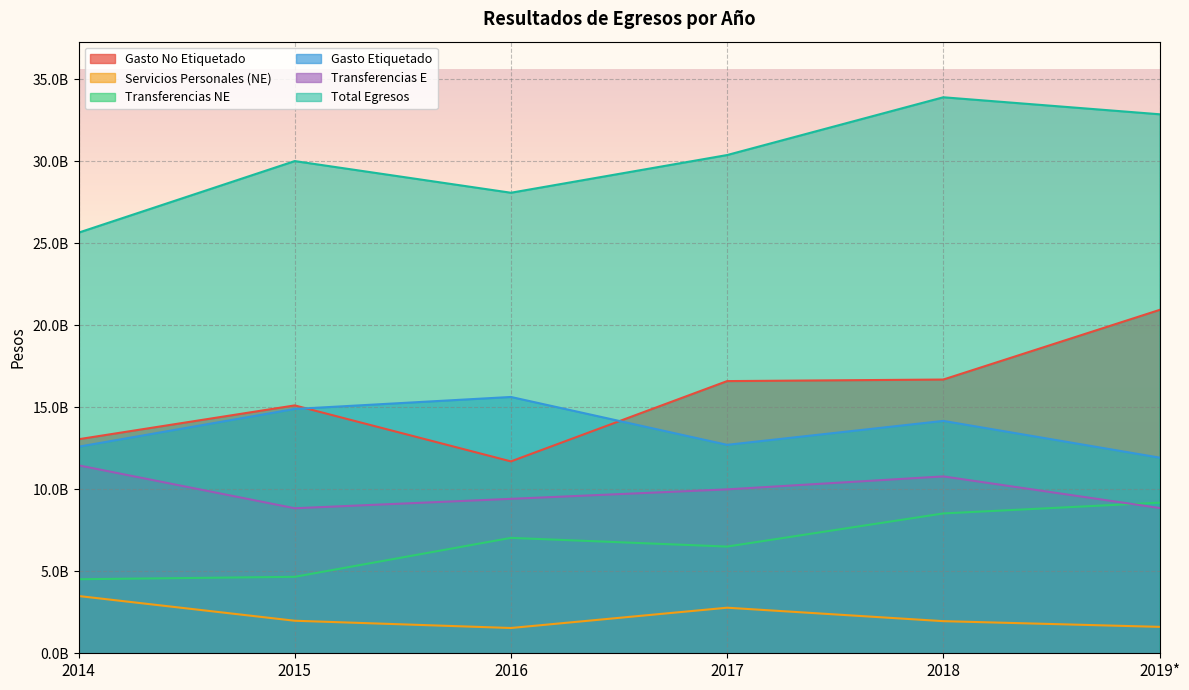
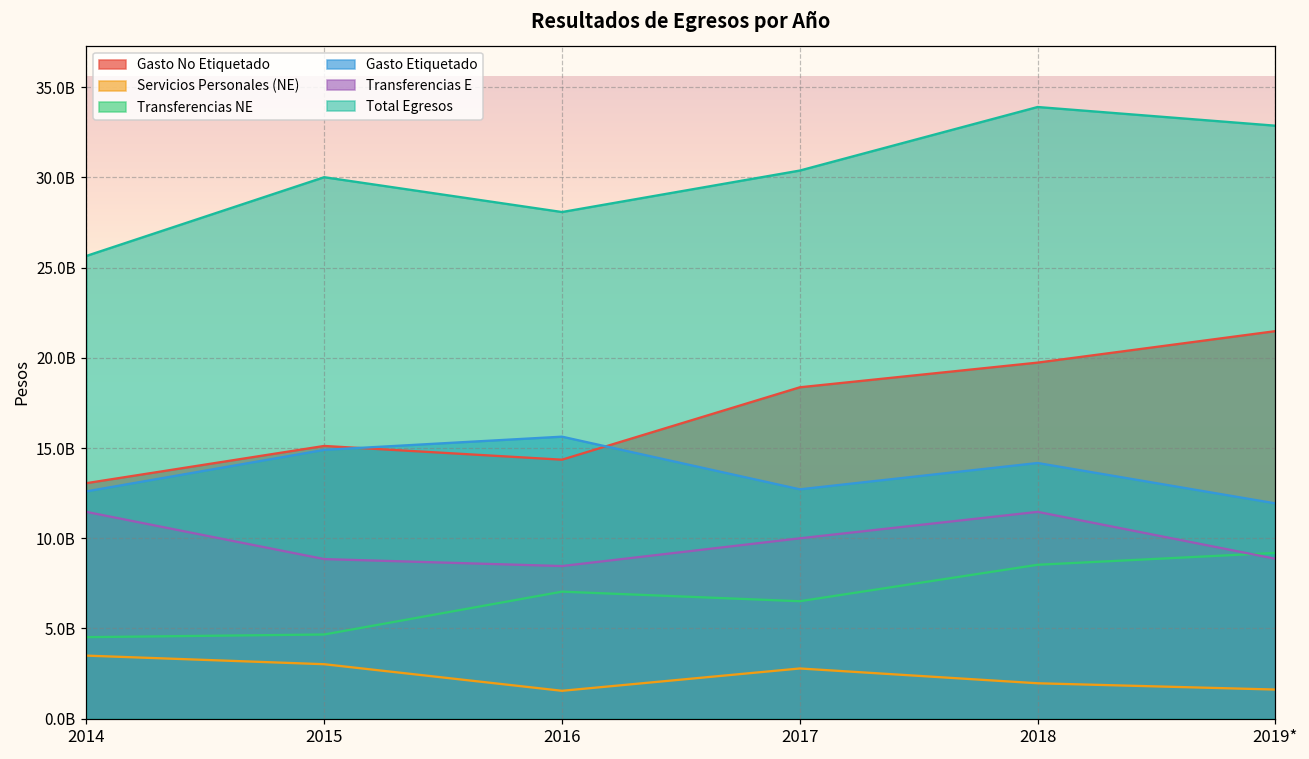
  {
    "Gasto No Etiquetado": {
      "2014": 13100000000,
      "2015": 15100000000,
-     "2016": 11700000000,
-     "2017": 16600000000,
-     "2018": 16700000000,
-     "2019*": 20900000000
+     "2016": 14400000000,
+     "2017": 18400000000,
+     "2018": 19700000000,
+     "2019*": 21500000000
    },
    "Servicios Personales (NE)": {
      "2014": 3500000000,
-     "2015": 2000000000,
+     "2015": 3000000000,
      "2016": 1500000000,
      "2017": 2800000000,
      "2018": 2000000000,
      "2019*": 1600000000
    },
    "Gasto Etiquetado": {
      "2014": 12600000000,
      "2015": 14900000000,
      "2016": 15600000000,
      "2017": 12700000000,
      "2018": 14200000000,
      "2019*": 11900000000
    },
    "Transferencias E": {
      "2014": 11500000000,
      "2015": 8800000000,
-     "2016": 9400000000,
+     "2016": 8500000000,
      "2017": 10000000000,
-     "2018": 10800000000,
+     "2018": 11500000000,
      "2019*": 8900000000
    }
  }
